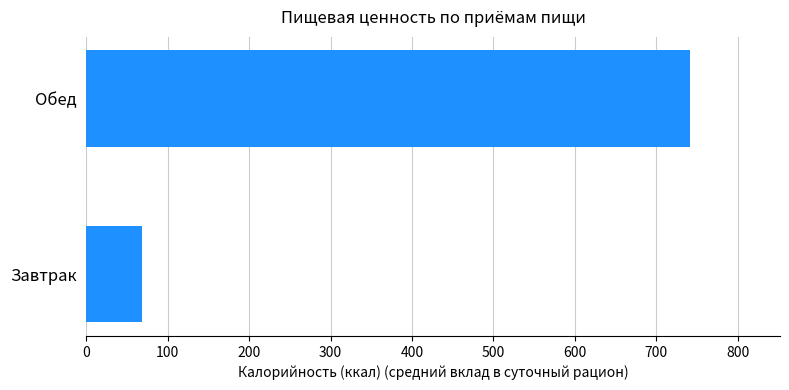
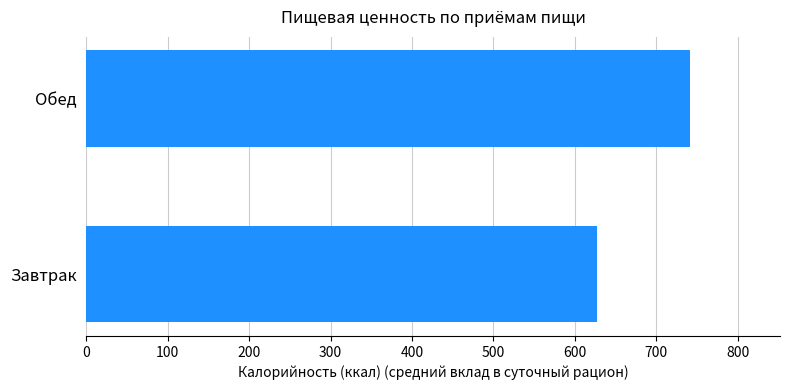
  {
    "Обед": 740,
-   "Завтрак": 70
+   "Завтрак": 630
  }
